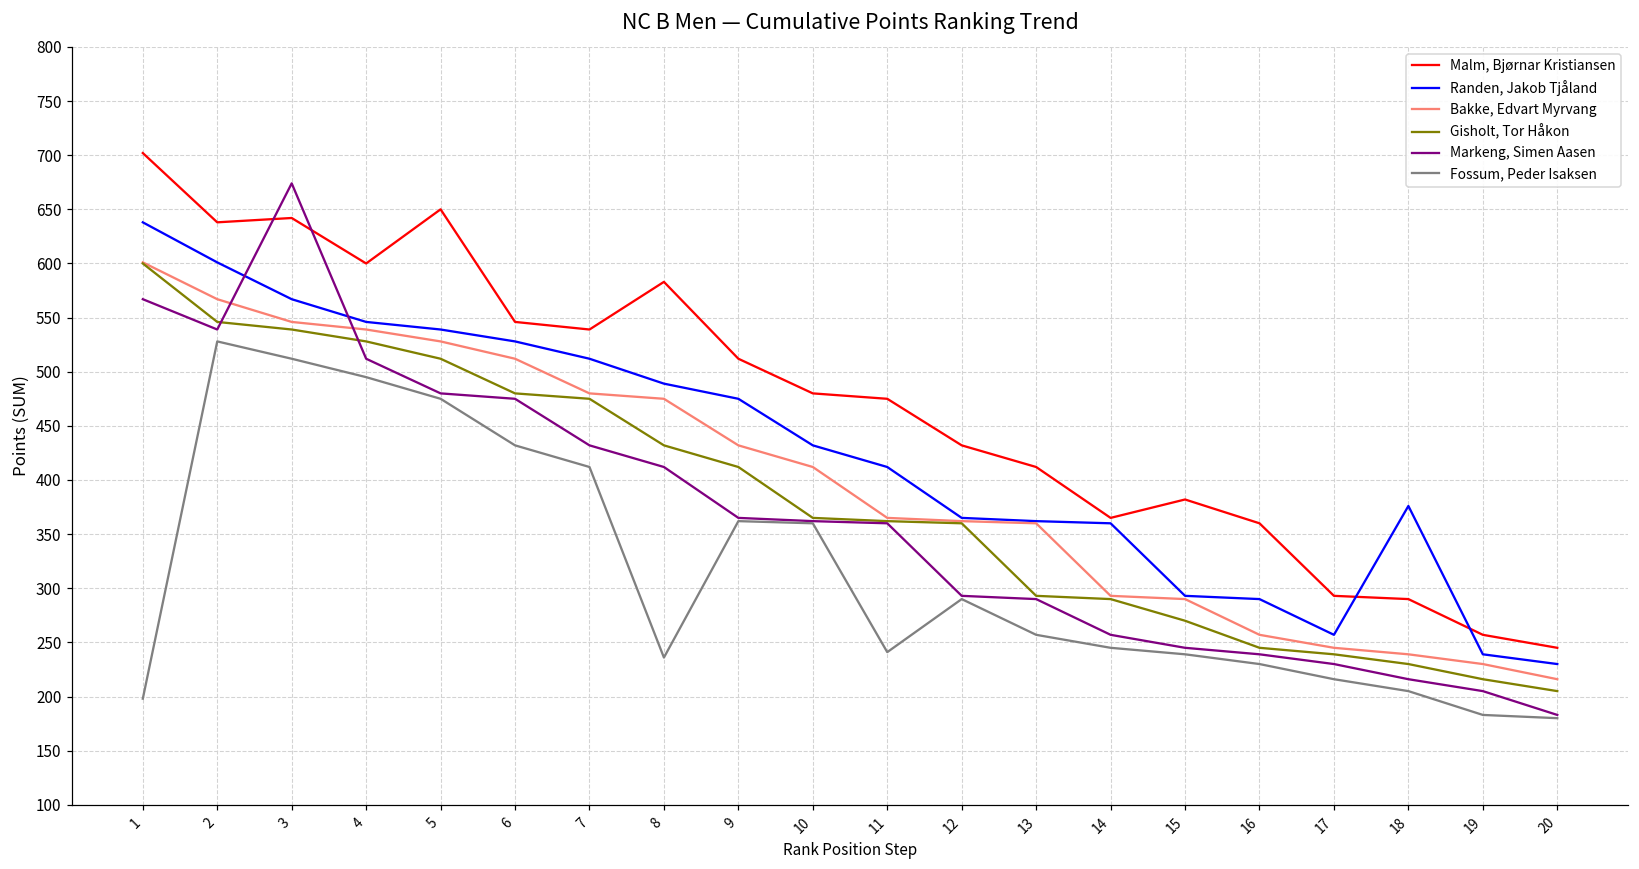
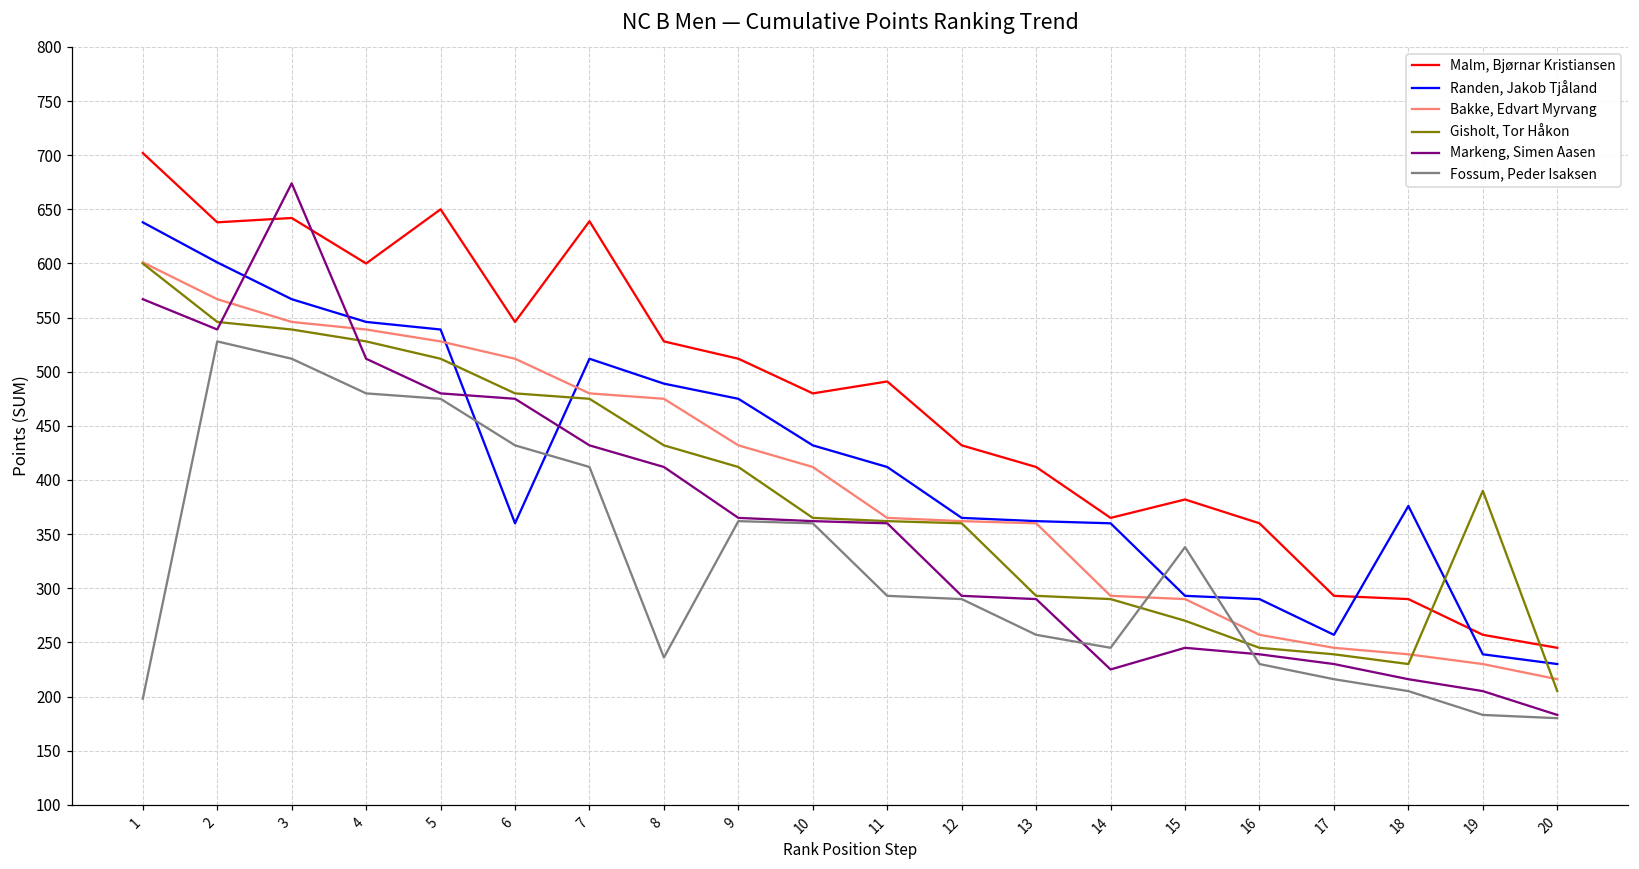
  {
    "Malm, Bjørnar Kristiansen": {
      "1": 700,
      "2": 640,
      "3": 640,
      "4": 600,
      "5": 650,
      "6": 550,
-     "7": 540,
-     "8": 580,
+     "7": 640,
+     "8": 530,
      "9": 510,
      "10": 480,
-     "11": 480,
+     "11": 490,
      "12": 430,
      "13": 410,
      "14": 370,
      "15": 380,
      "16": 360,
      "17": 290,
      "18": 290,
      "19": 260,
      "20": 250
    },
    "Randen, Jakob Tjåland": {
      "1": 640,
      "2": 600,
      "3": 570,
      "4": 550,
      "5": 540,
-     "6": 530,
+     "6": 360,
      "7": 510,
      "8": 490,
      "9": 480,
      "10": 430,
      "11": 410,
      "12": 370,
      "14": 360,
      "15": 290,
      "16": 290,
      "17": 260,
      "18": 380,
      "19": 240,
      "20": 230
    },
    "Bakke, Edvart Myrvang": {
      "2": 570,
      "3": 550,
      "4": 540,
      "5": 530,
      "6": 510,
      "7": 480,
      "8": 480,
      "9": 430,
      "10": 410,
      "11": 370,
      "14": 290,
      "15": 290,
      "16": 260,
      "17": 250,
      "18": 240,
      "19": 230,
      "20": 220
    },
    "Gisholt, Tor Håkon": {
      "2": 550,
      "3": 540,
      "4": 530,
      "5": 510,
      "6": 480,
      "7": 480,
      "8": 430,
      "9": 410,
      "10": 370,
      "13": 290,
      "14": 290,
      "15": 270,
      "16": 250,
      "17": 240,
      "18": 230,
-     "19": 220,
+     "19": 390,
      "20": 210
    },
    "Markeng, Simen Aasen": {
      "1": 570,
      "2": 540,
      "3": 670,
      "4": 510,
      "5": 480,
      "6": 480,
      "7": 430,
      "8": 410,
      "9": 370,
      "12": 290,
      "13": 290,
-     "14": 260,
+     "14": 230,
      "15": 250,
      "16": 240,
      "17": 230,
      "18": 220,
      "19": 210,
      "20": 180
    },
    "Fossum, Peder Isaksen": {
      "1": 200,
      "2": 530,
      "3": 510,
-     "4": 500,
+     "4": 480,
      "5": 480,
      "6": 430,
      "7": 410,
      "8": 240,
      "9": 360,
-     "11": 240,
+     "11": 290,
      "12": 290,
      "13": 260,
      "14": 250,
-     "15": 240,
+     "15": 340,
      "16": 230,
      "17": 220,
      "18": 210,
      "19": 180,
      "20": 180
    }
  }
